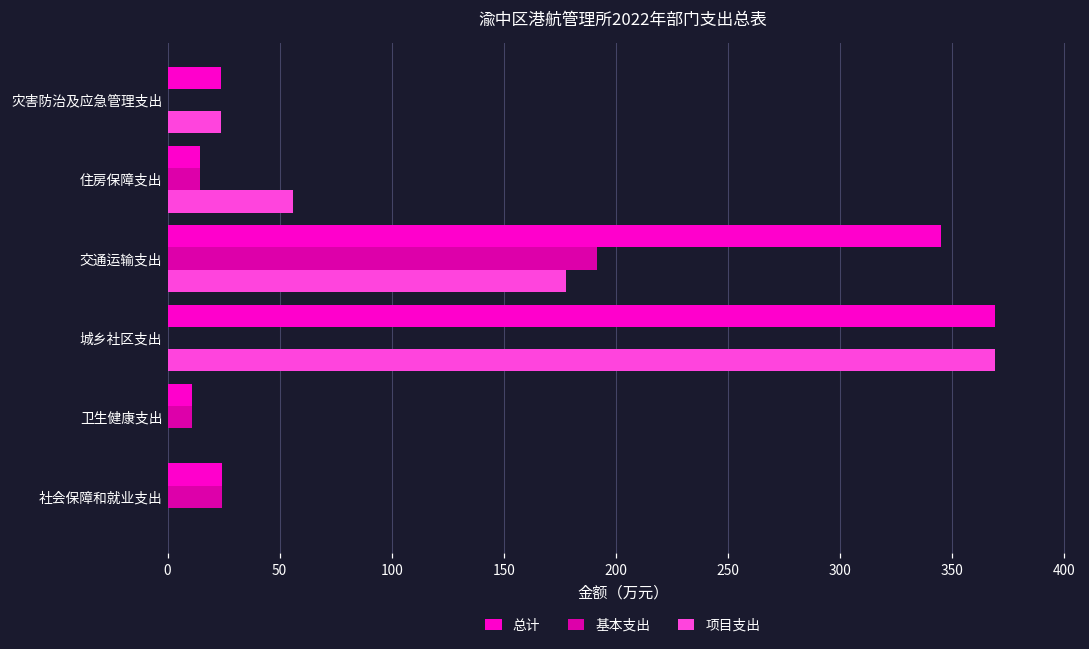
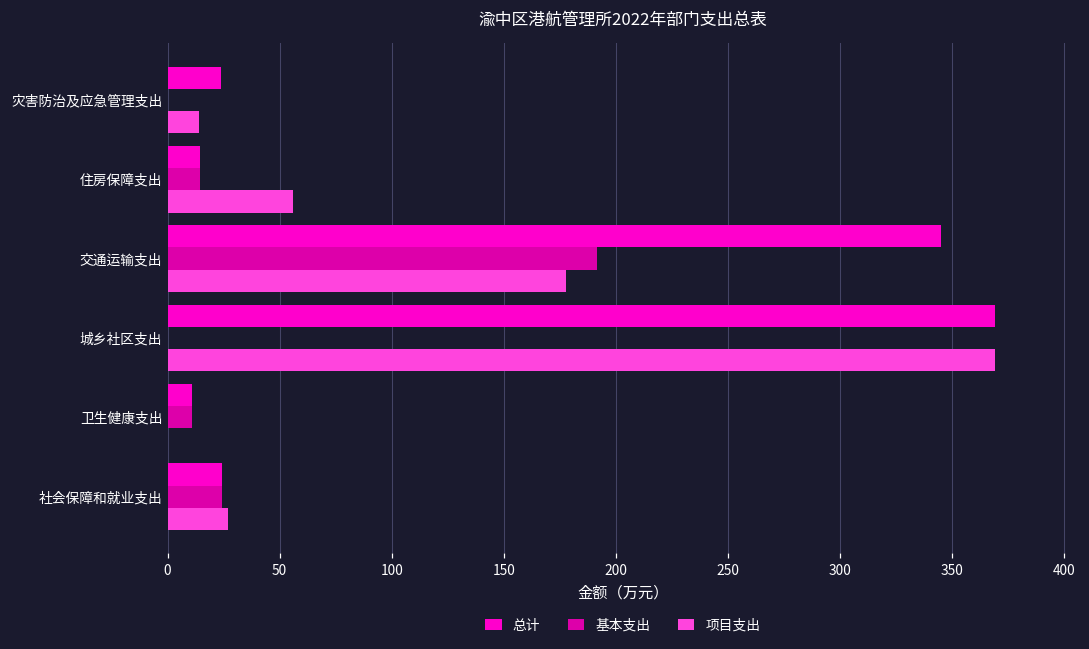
  {
    "项目支出": {
-     "灾害防治及应急管理支出": 24,
+     "灾害防治及应急管理支出": 14,
      "住房保障支出": 56,
      "交通运输支出": 178,
      "城乡社区支出": 369,
      "卫生健康支出": 0,
-     "社会保障和就业支出": 0
+     "社会保障和就业支出": 27
    }
  }
